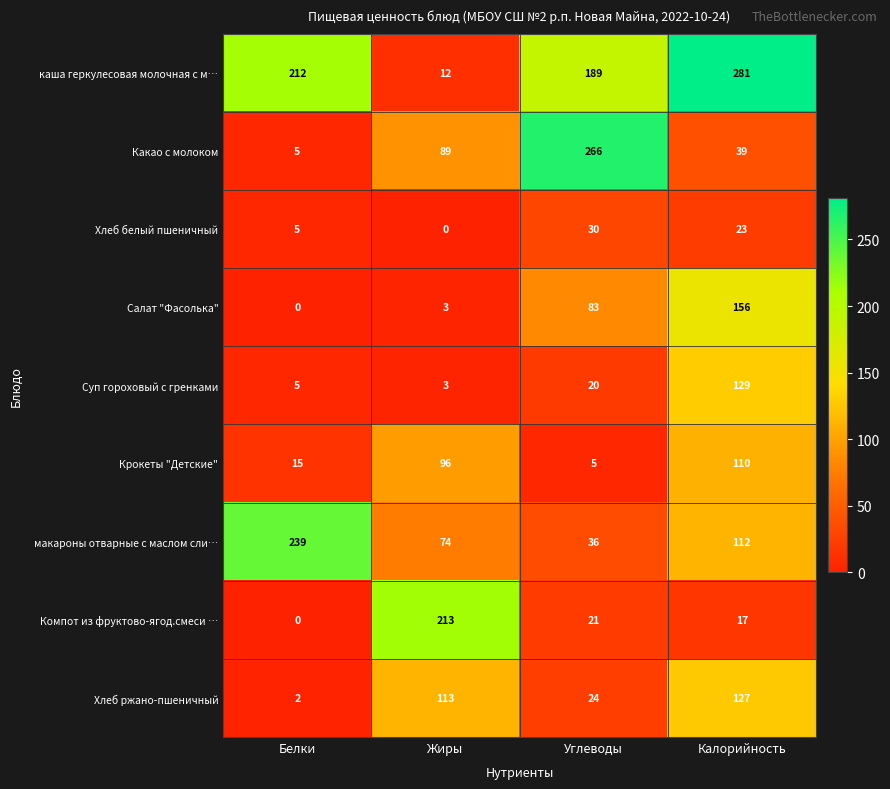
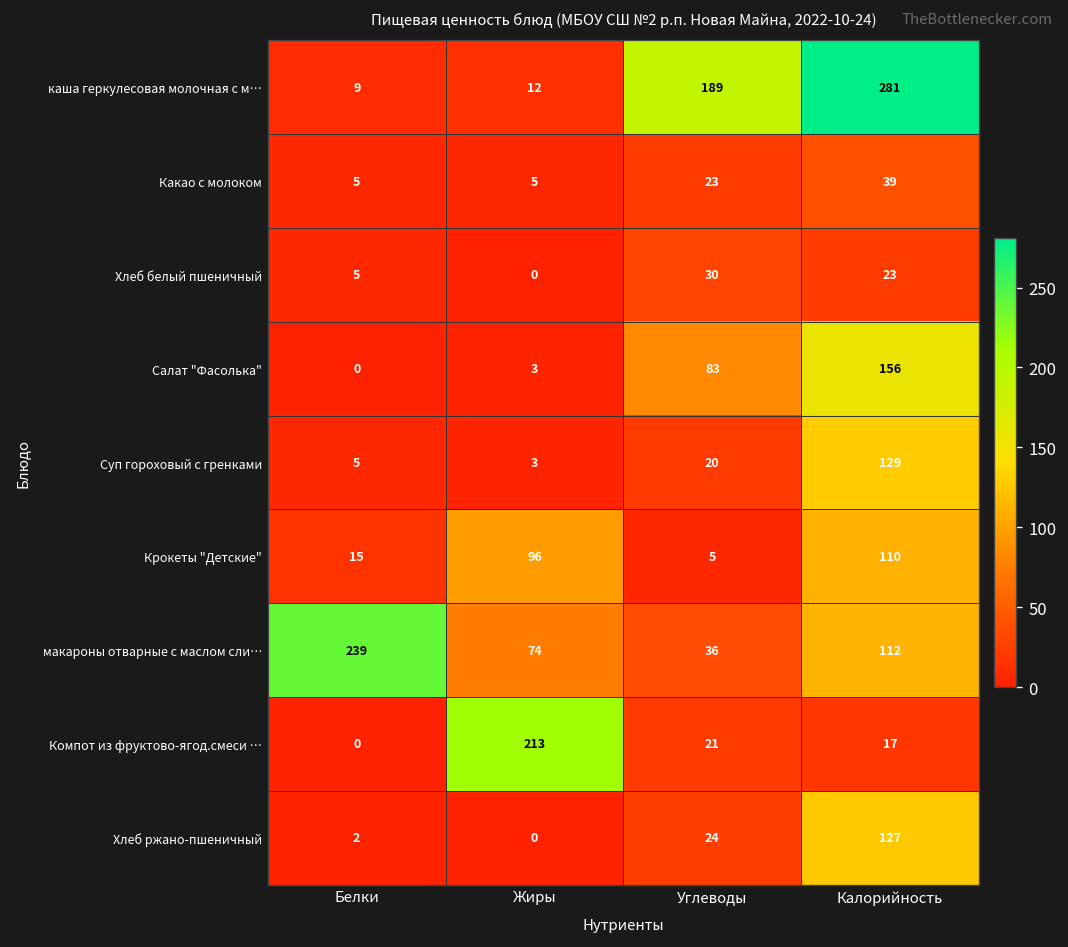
  {
    "каша геркулесовая молочная с м…": {
-     "Белки": 212,
+     "Белки": 9,
      "Жиры": 12,
      "Углеводы": 189,
      "Калорийность": 281
    },
    "Какао с молоком": {
      "Белки": 5,
-     "Жиры": 89,
-     "Углеводы": 266,
+     "Жиры": 5,
+     "Углеводы": 23,
      "Калорийность": 39
    },
    "Хлеб белый пшеничный": {
      "Белки": 5,
      "Жиры": 0,
      "Углеводы": 30,
      "Калорийность": 23
    },
    "Салат \"Фасолька\"": {
      "Белки": 0,
      "Жиры": 3,
      "Углеводы": 83,
      "Калорийность": 156
    },
    "Суп гороховый с гренками": {
      "Белки": 5,
      "Жиры": 3,
      "Углеводы": 20,
      "Калорийность": 129
    },
    "Крокеты \"Детские\"": {
      "Белки": 15,
      "Жиры": 96,
      "Углеводы": 5,
      "Калорийность": 110
    },
    "макароны отварные с маслом сли…": {
      "Белки": 239,
      "Жиры": 74,
      "Углеводы": 36,
      "Калорийность": 112
    },
    "Компот из фруктово-ягод.смеси …": {
      "Белки": 0,
      "Жиры": 213,
      "Углеводы": 21,
      "Калорийность": 17
    },
    "Хлеб ржано-пшеничный": {
      "Белки": 2,
-     "Жиры": 113,
+     "Жиры": 0,
      "Углеводы": 24,
      "Калорийность": 127
    }
  }
